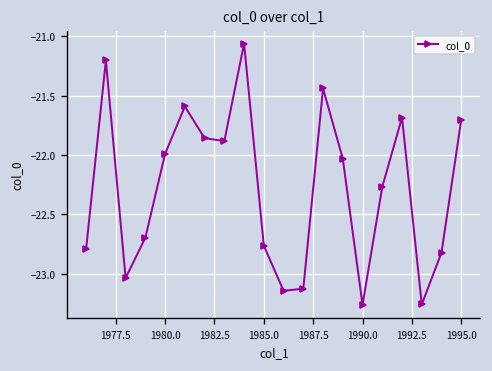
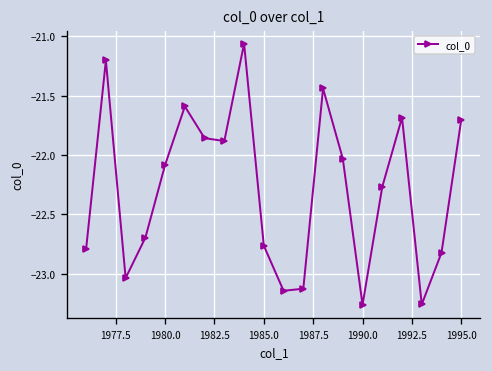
  {
-   "1980.0": -22.0,
+   "1980.0": -22.1,
    "1985.0": -22.8,
    "1990.0": -23.3,
    "1995.0": -21.7
  }
